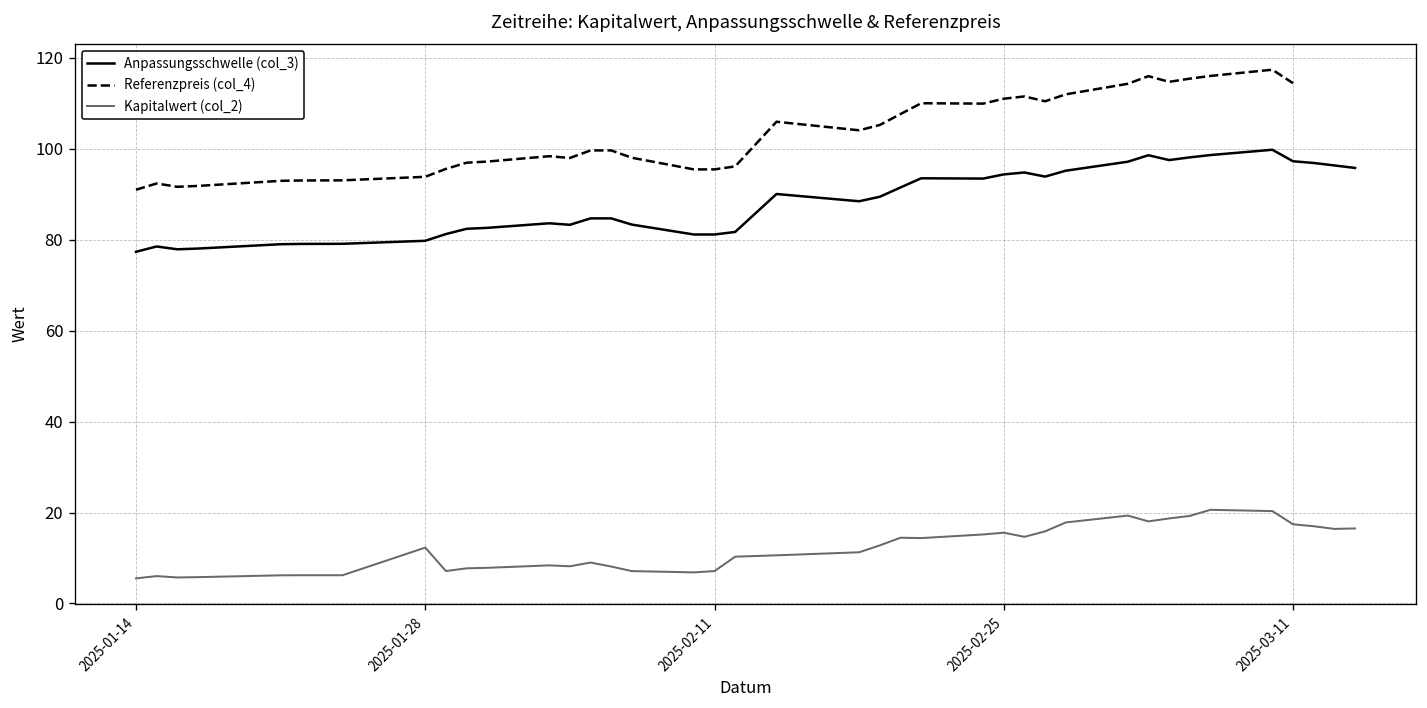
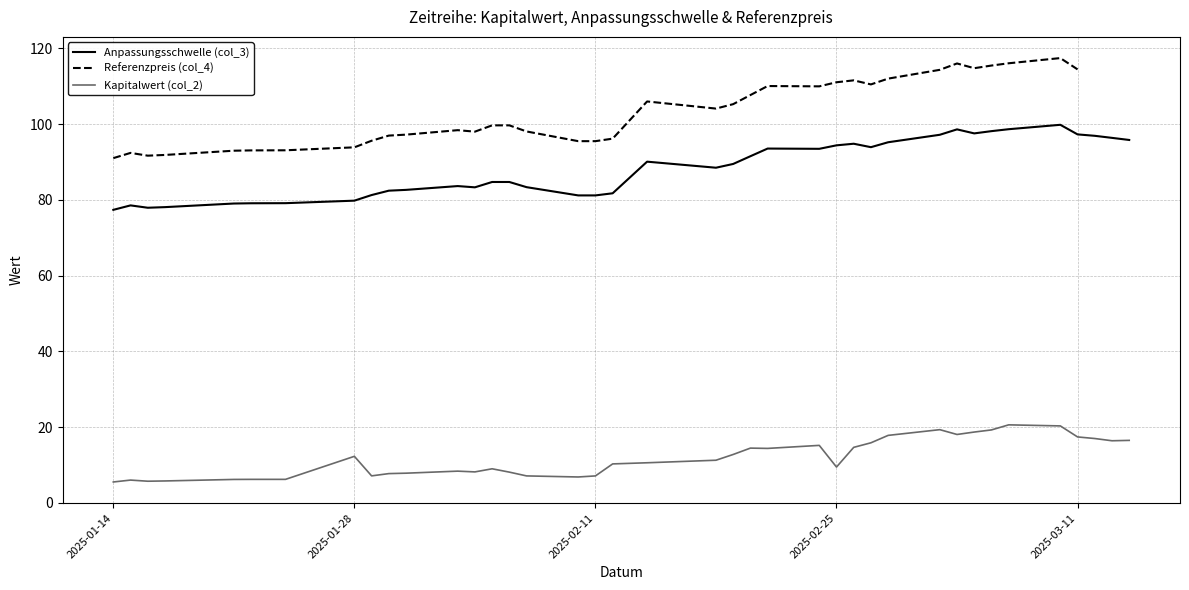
  {
    "Kapitalwert (col_2)": {
      "2025-01-14": 6,
      "2025-01-28": 12,
      "2025-02-11": 7,
-     "2025-02-25": 16,
+     "2025-02-25": 9,
      "2025-03-11": 17
    }
  }
